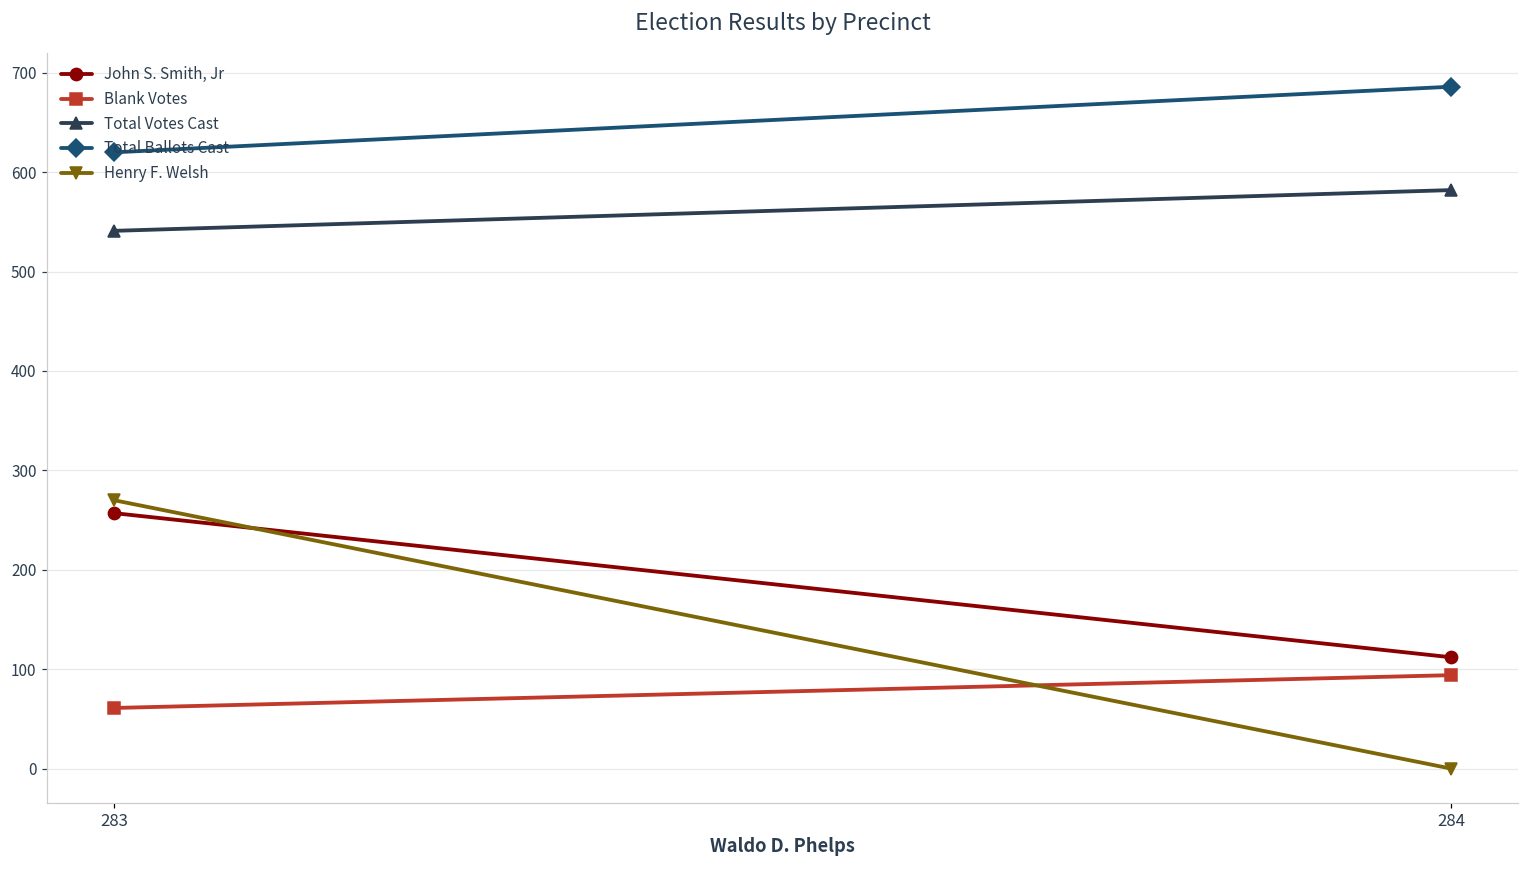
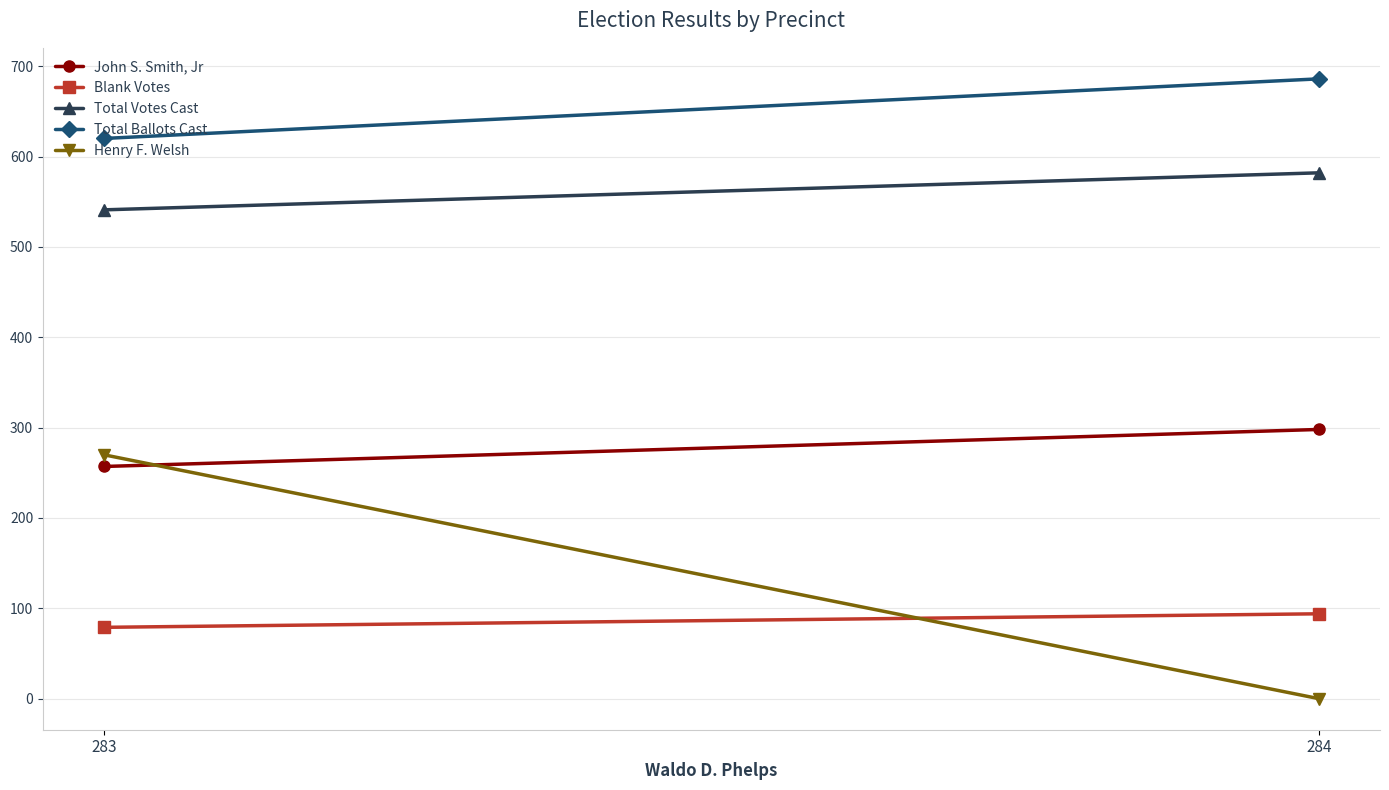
  {
    "John S. Smith, Jr": {
      "283": 260,
-     "284": 110
+     "284": 300
    },
    "Blank Votes": {
-     "283": 60,
+     "283": 80,
      "284": 90
    },
    "Henry F. Welsh": {
      "283": 270,
      "284": 0
    }
  }
